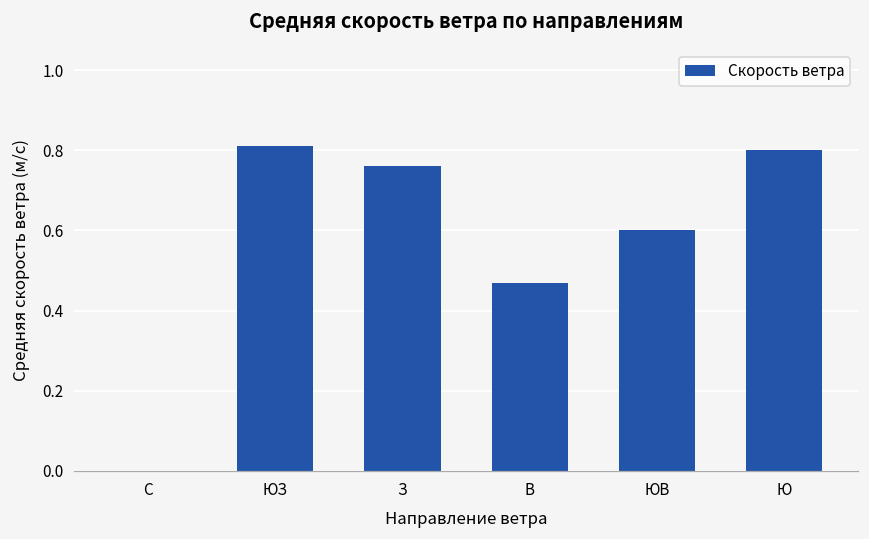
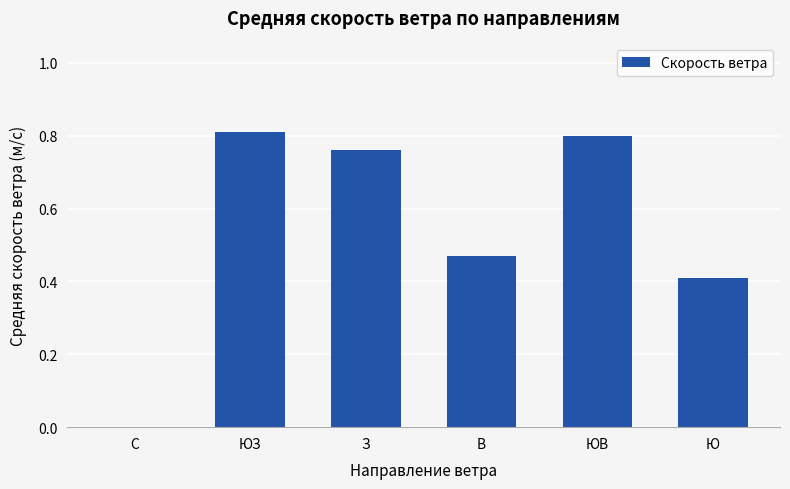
  {
    "С": 0.00,
    "ЮЗ": 0.81,
    "З": 0.76,
    "В": 0.47,
-   "ЮВ": 0.6,
-   "Ю": 0.80
+   "ЮВ": 0.8,
+   "Ю": 0.41
  }
